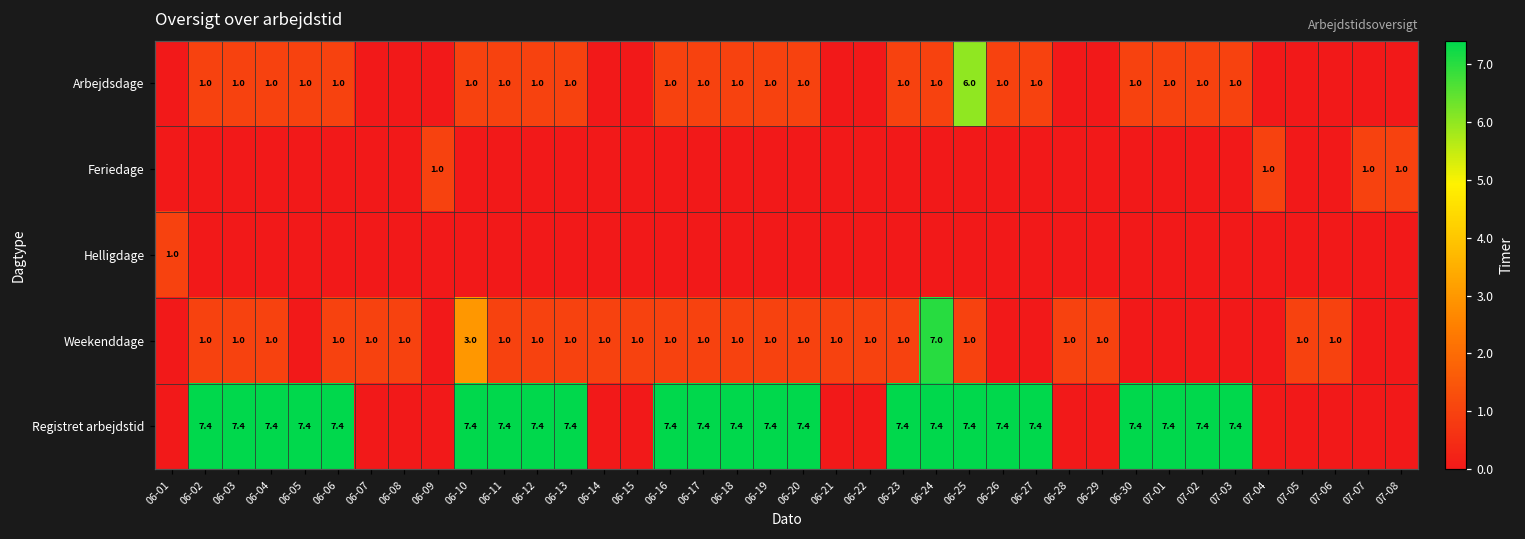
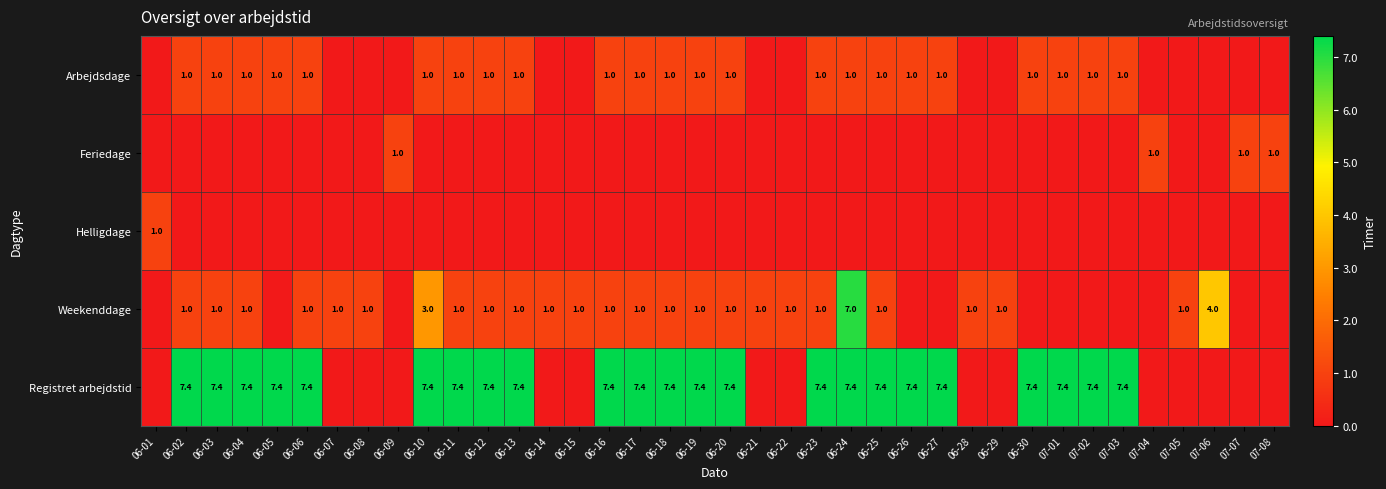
  {
    "Arbejdsdage": {
      "06-02": 1.0,
      "06-03": 1.0,
      "06-04": 1.0,
      "06-05": 1.0,
      "06-06": 1.0,
      "06-10": 1.0,
      "06-11": 1.0,
      "06-12": 1.0,
      "06-13": 1.0,
      "06-16": 1.0,
      "06-17": 1.0,
      "06-18": 1.0,
      "06-19": 1.0,
      "06-20": 1.0,
      "06-23": 1.0,
      "06-24": 1.0,
-     "06-25": 6.0,
+     "06-25": 1.0,
      "06-26": 1.0,
      "06-27": 1.0,
      "06-30": 1.0,
      "07-01": 1.0,
      "07-02": 1.0,
      "07-03": 1.0
    },
    "Feriedage": {
      "06-09": 1.0,
      "07-04": 1.0,
      "07-07": 1.0,
      "07-08": 1.0
    },
    "Helligdage": {
      "06-01": 1.0
    },
    "Weekenddage": {
      "06-02": 1.0,
      "06-03": 1.0,
      "06-04": 1.0,
      "06-06": 1.0,
      "06-07": 1.0,
      "06-08": 1.0,
      "06-10": 3.0,
      "06-11": 1.0,
      "06-12": 1.0,
      "06-13": 1.0,
      "06-14": 1.0,
      "06-15": 1.0,
      "06-16": 1.0,
      "06-17": 1.0,
      "06-18": 1.0,
      "06-19": 1.0,
      "06-20": 1.0,
      "06-21": 1.0,
      "06-22": 1.0,
      "06-23": 1.0,
      "06-24": 7.0,
      "06-25": 1.0,
      "06-28": 1.0,
      "06-29": 1.0,
      "07-05": 1.0,
-     "07-06": 1.0
+     "07-06": 4.0
    },
    "Registret arbejdstid": {
      "06-02": 7.4,
      "06-03": 7.4,
      "06-04": 7.4,
      "06-05": 7.4,
      "06-06": 7.4,
      "06-10": 7.4,
      "06-11": 7.4,
      "06-12": 7.4,
      "06-13": 7.4,
      "06-16": 7.4,
      "06-17": 7.4,
      "06-18": 7.4,
      "06-19": 7.4,
      "06-20": 7.4,
      "06-23": 7.4,
      "06-24": 7.4,
      "06-25": 7.4,
      "06-26": 7.4,
      "06-27": 7.4,
      "06-30": 7.4,
      "07-01": 7.4,
      "07-02": 7.4,
      "07-03": 7.4
    }
  }
